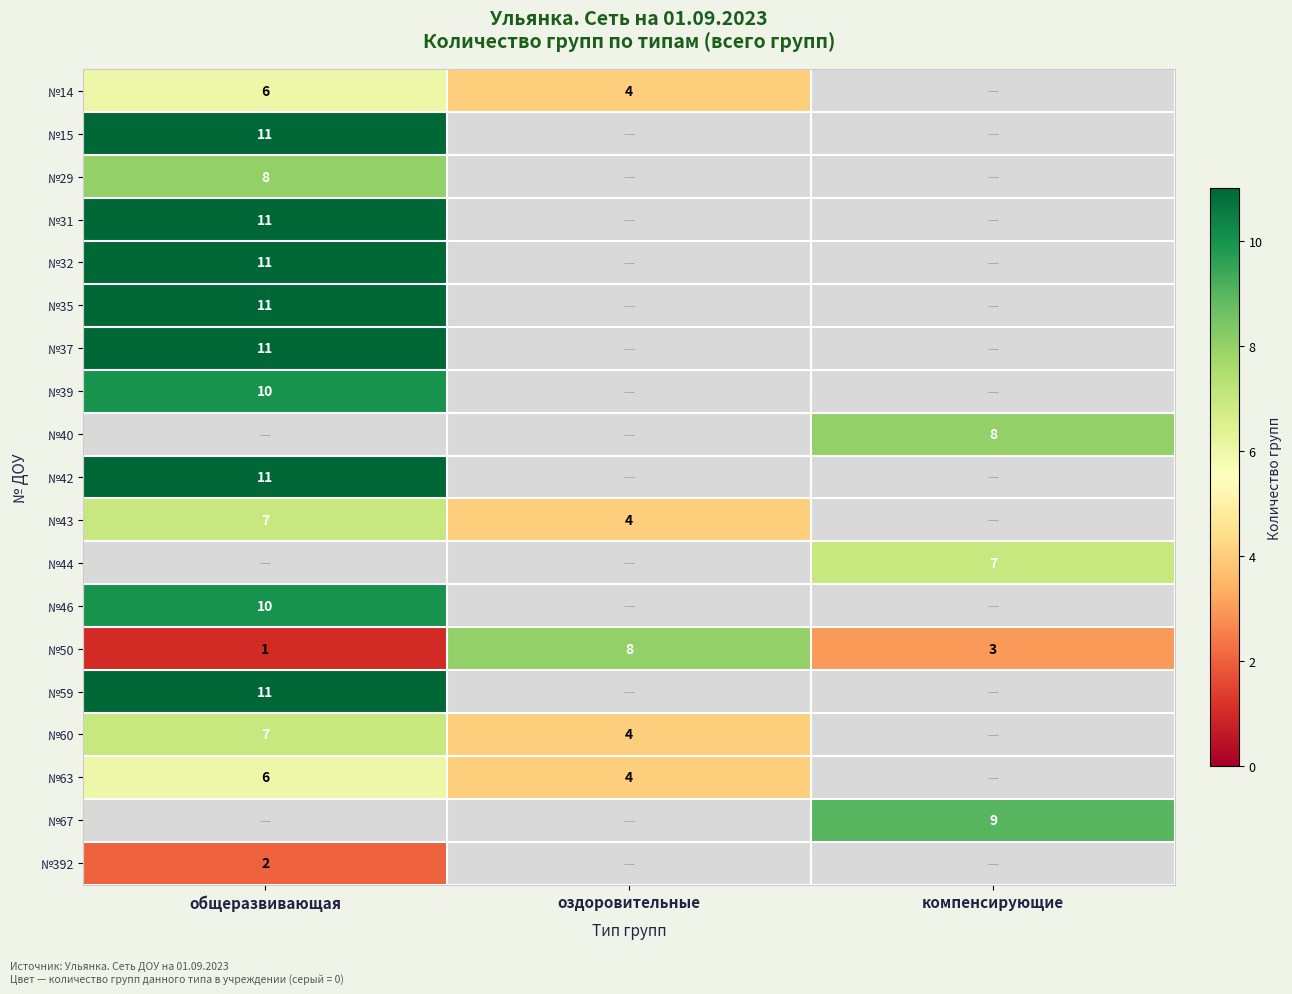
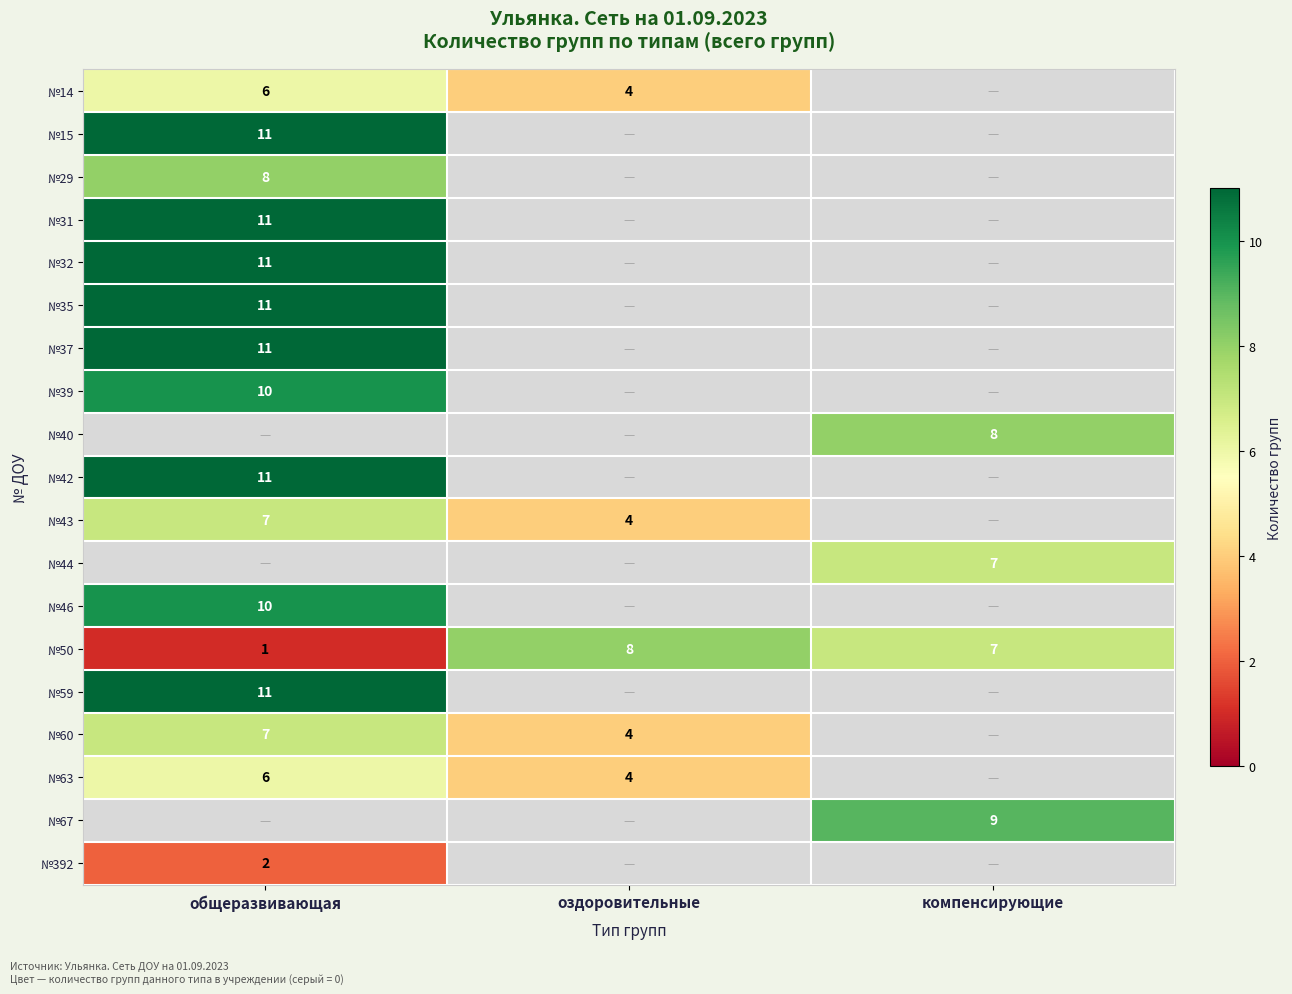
  {
    "№14": {
      "общеразвивающая": 6,
      "оздоровительные": 4
    },
    "№15": {
      "общеразвивающая": 11
    },
    "№29": {
      "общеразвивающая": 8
    },
    "№31": {
      "общеразвивающая": 11
    },
    "№32": {
      "общеразвивающая": 11
    },
    "№35": {
      "общеразвивающая": 11
    },
    "№37": {
      "общеразвивающая": 11
    },
    "№39": {
      "общеразвивающая": 10
    },
    "№40": {
      "компенсирующие": 8
    },
    "№42": {
      "общеразвивающая": 11
    },
    "№43": {
      "общеразвивающая": 7,
      "оздоровительные": 4
    },
    "№44": {
      "компенсирующие": 7
    },
    "№46": {
      "общеразвивающая": 10
    },
    "№50": {
      "общеразвивающая": 1,
      "оздоровительные": 8,
-     "компенсирующие": 3
+     "компенсирующие": 7
    },
    "№59": {
      "общеразвивающая": 11
    },
    "№60": {
      "общеразвивающая": 7,
      "оздоровительные": 4
    },
    "№63": {
      "общеразвивающая": 6,
      "оздоровительные": 4
    },
    "№67": {
      "компенсирующие": 9
    },
    "№392": {
      "общеразвивающая": 2
    }
  }
